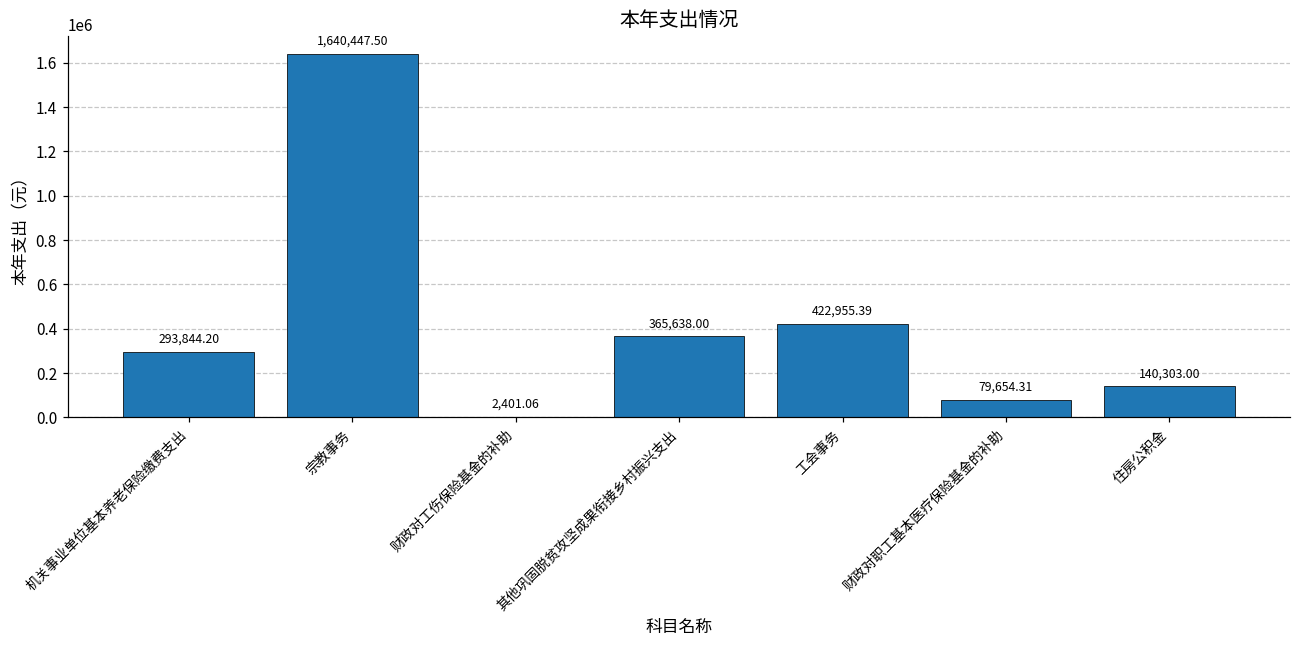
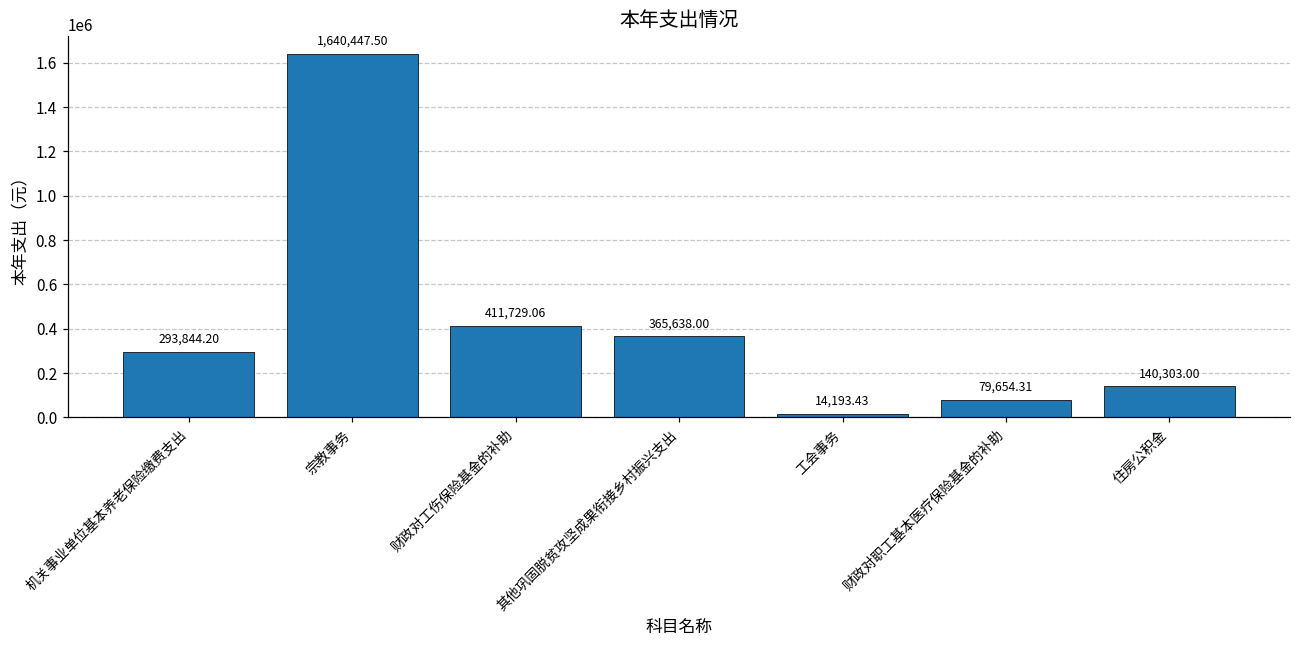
  {
    "机关事业单位基本养老保险缴费支出": "293,844.20",
    "宗教事务": "1,640,447.50",
-   "财政对工伤保险基金的补助": "2,401.06",
+   "财政对工伤保险基金的补助": "411,729.06",
    "其他巩固脱贫攻坚成果衔接乡村振兴支出": "365,638.00",
-   "工会事务": "422,955.39",
+   "工会事务": "14,193.43",
    "财政对职工基本医疗保险基金的补助": "79,654.31",
    "住房公积金": "140,303.00"
  }
